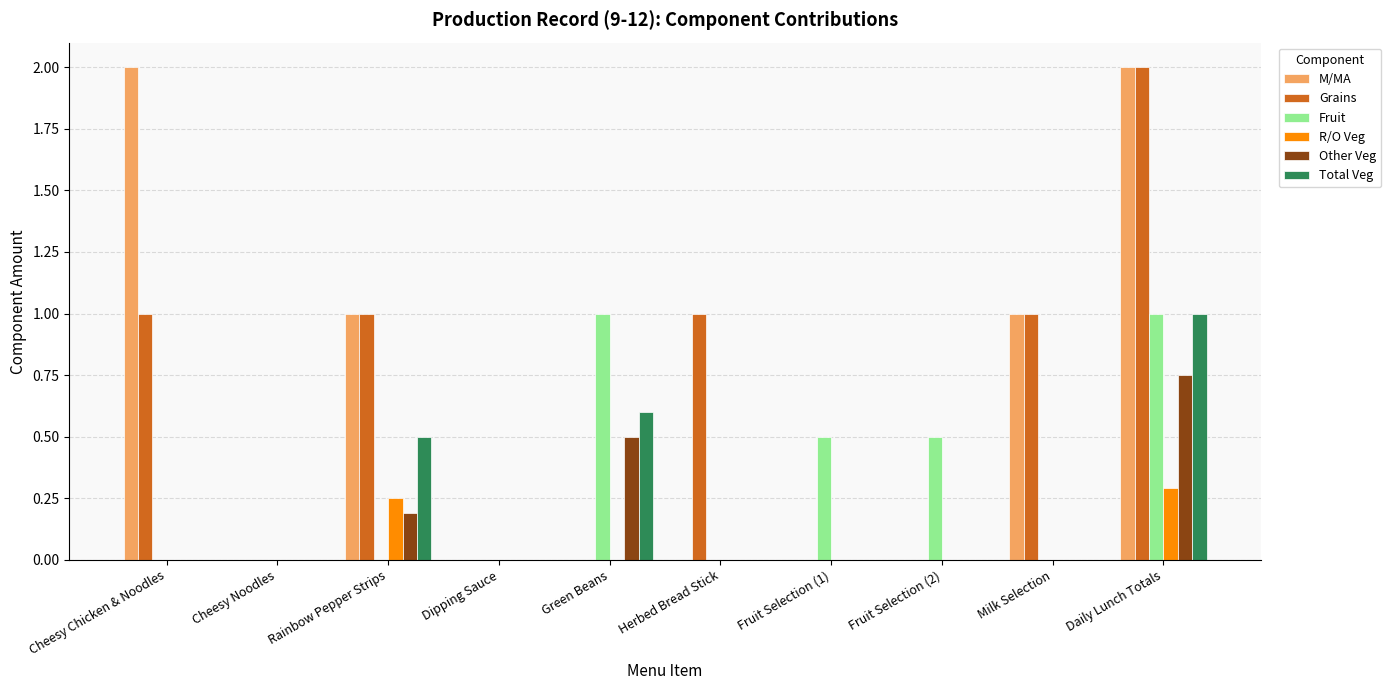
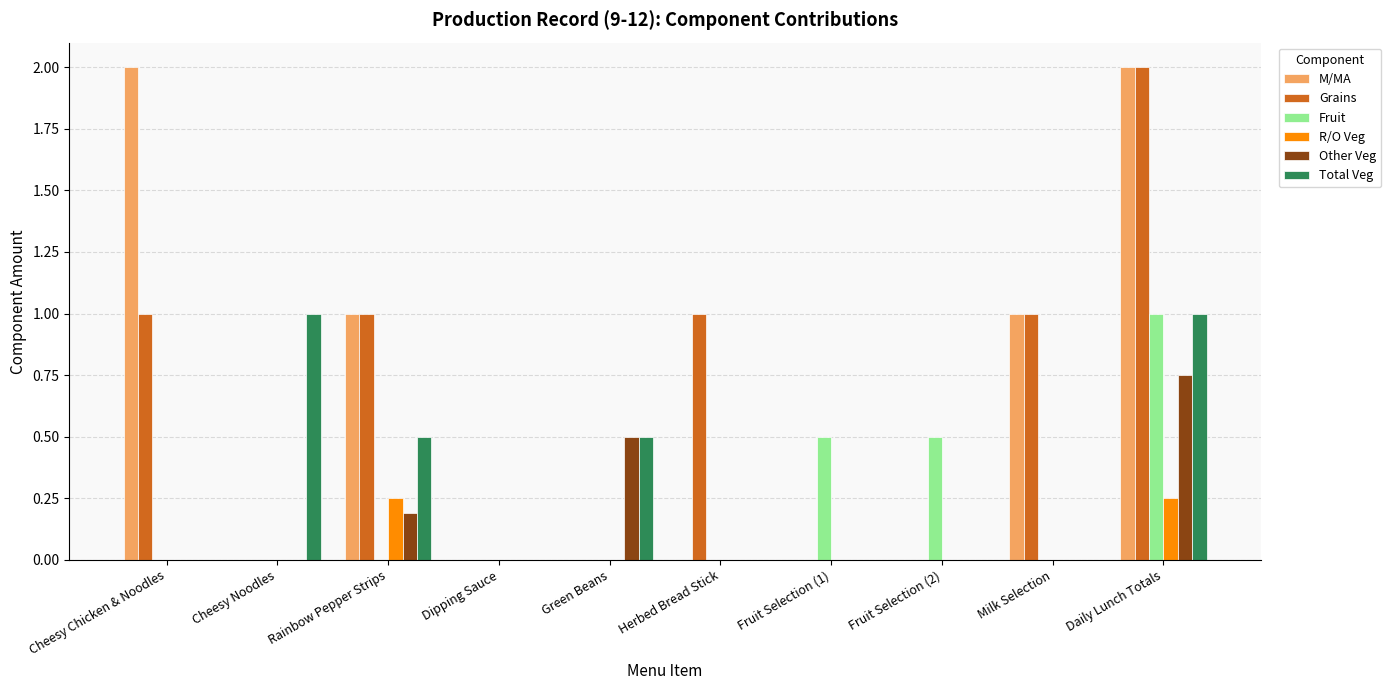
  {
    "M/MA": {
      "Cheesy Chicken & Noodles": 2.00,
      "Cheesy Noodles": 0.00,
      "Rainbow Pepper Strips": 1.00,
      "Dipping Sauce": 0.00,
      "Green Beans": 0.00,
      "Herbed Bread Stick": 0.00,
      "Fruit Selection (1)": 0.00,
      "Fruit Selection (2)": 0.00,
      "Milk Selection": 1.00,
      "Daily Lunch Totals": 2.00
    },
    "Grains": {
      "Cheesy Chicken & Noodles": 1.00,
      "Cheesy Noodles": 0.00,
      "Rainbow Pepper Strips": 1.00,
      "Dipping Sauce": 0.00,
      "Green Beans": 0.00,
      "Herbed Bread Stick": 1.00,
      "Fruit Selection (1)": 0.00,
      "Fruit Selection (2)": 0.00,
      "Milk Selection": 1.00,
      "Daily Lunch Totals": 2.00
    },
    "Fruit": {
      "Cheesy Chicken & Noodles": 0,
      "Cheesy Noodles": 0,
      "Rainbow Pepper Strips": 0,
      "Dipping Sauce": 0,
-     "Green Beans": 1,
+     "Green Beans": 0,
      "Herbed Bread Stick": 0,
      "Fruit Selection (1)": 0.50,
      "Fruit Selection (2)": 0.50,
      "Milk Selection": 0,
      "Daily Lunch Totals": 1
    },
    "R/O Veg": {
      "Cheesy Chicken & Noodles": 0.00,
      "Cheesy Noodles": 0.00,
      "Rainbow Pepper Strips": 0.25,
      "Dipping Sauce": 0.00,
      "Green Beans": 0.00,
      "Herbed Bread Stick": 0.00,
      "Fruit Selection (1)": 0.00,
      "Fruit Selection (2)": 0.00,
      "Milk Selection": 0.00,
-     "Daily Lunch Totals": 0.29
+     "Daily Lunch Totals": 0.25
    },
    "Other Veg": {
      "Cheesy Chicken & Noodles": 0.00,
      "Cheesy Noodles": 0.00,
      "Rainbow Pepper Strips": 0.19,
      "Dipping Sauce": 0.00,
      "Green Beans": 0.50,
      "Herbed Bread Stick": 0.00,
      "Fruit Selection (1)": 0.00,
      "Fruit Selection (2)": 0.00,
      "Milk Selection": 0.00,
      "Daily Lunch Totals": 0.75
    },
    "Total Veg": {
      "Cheesy Chicken & Noodles": 0.0,
-     "Cheesy Noodles": 0,
+     "Cheesy Noodles": 1,
      "Rainbow Pepper Strips": 0.5,
      "Dipping Sauce": 0.0,
-     "Green Beans": 0.6,
+     "Green Beans": 0.5,
      "Herbed Bread Stick": 0.0,
      "Fruit Selection (1)": 0.0,
      "Fruit Selection (2)": 0.0,
      "Milk Selection": 0.0,
      "Daily Lunch Totals": 1.0
    }
  }
